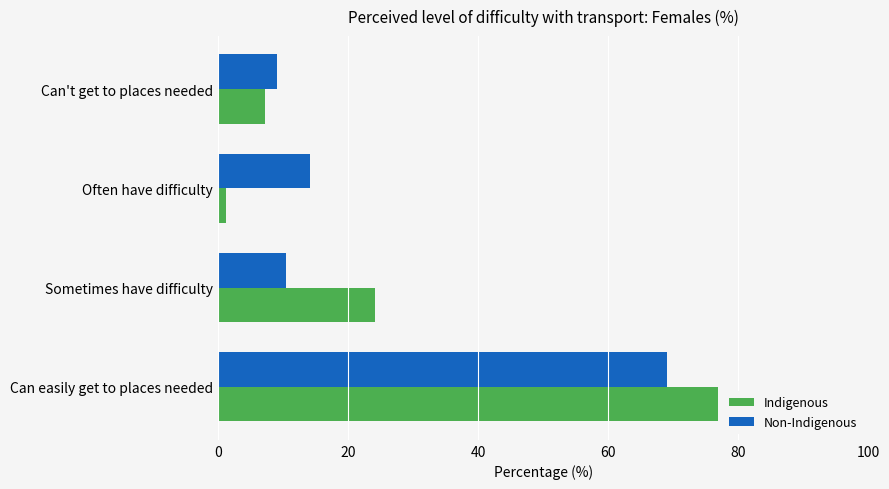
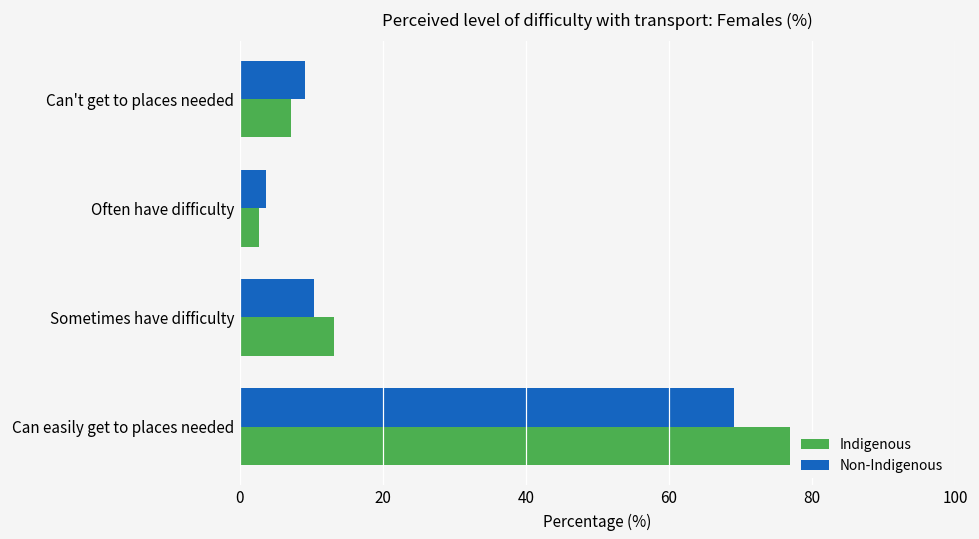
  {
    "Indigenous": {
      "Can't get to places needed": 7,
-     "Often have difficulty": 1,
-     "Sometimes have difficulty": 24,
+     "Often have difficulty": 3,
+     "Sometimes have difficulty": 13,
      "Can easily get to places needed": 77
    },
    "Non-Indigenous": {
      "Can't get to places needed": 9,
-     "Often have difficulty": 14,
+     "Often have difficulty": 4,
      "Sometimes have difficulty": 10,
      "Can easily get to places needed": 69
    }
  }
